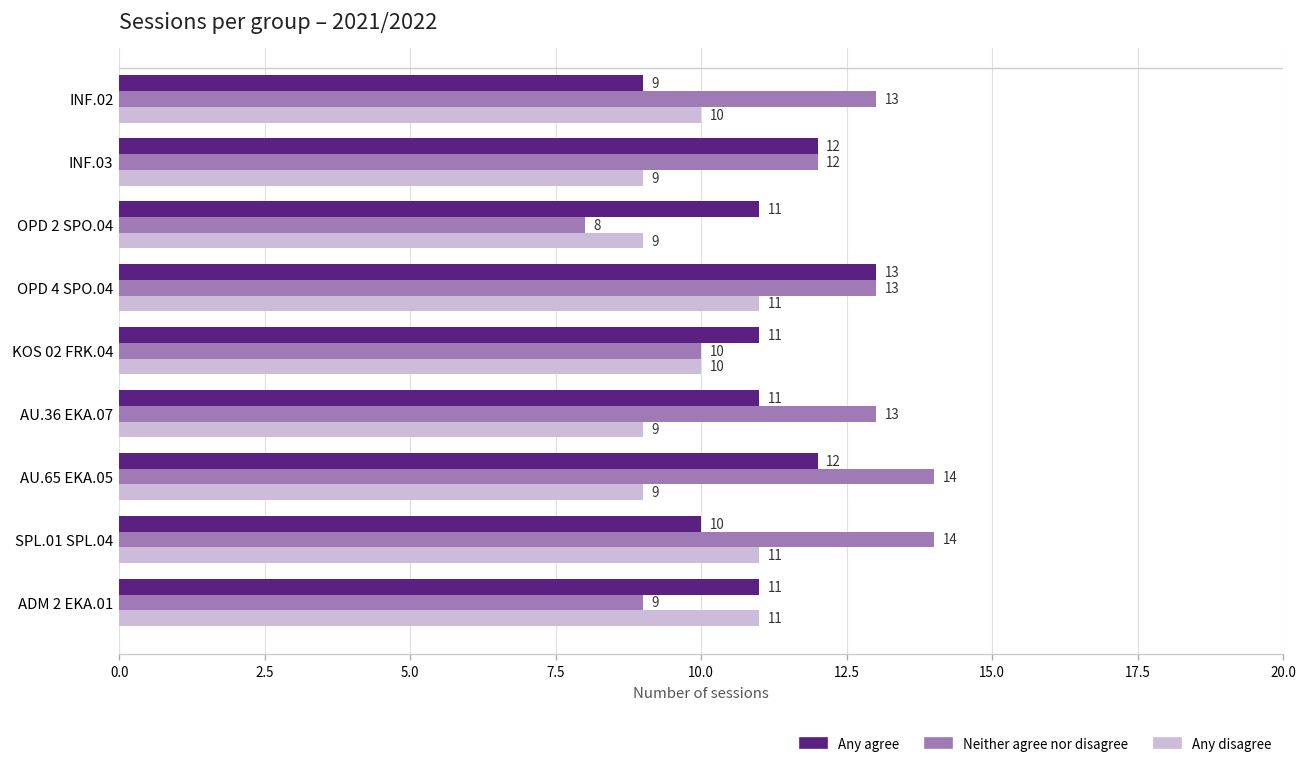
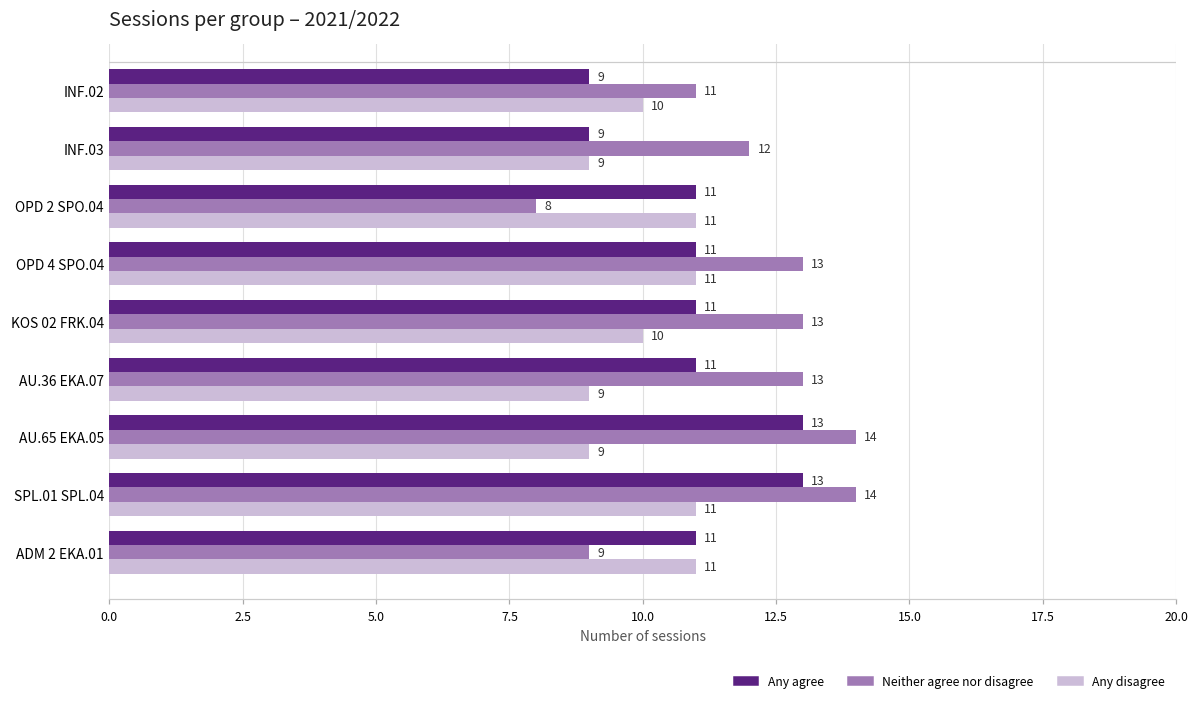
  {
    "Any agree": {
      "INF.02": 9,
-     "INF.03": 12,
+     "INF.03": 9,
      "OPD 2 SPO.04": 11,
-     "OPD 4 SPO.04": 13,
+     "OPD 4 SPO.04": 11,
      "KOS 02 FRK.04": 11,
      "AU.36 EKA.07": 11,
-     "AU.65 EKA.05": 12,
-     "SPL.01 SPL.04": 10,
+     "AU.65 EKA.05": 13,
+     "SPL.01 SPL.04": 13,
      "ADM 2 EKA.01": 11
    },
    "Neither agree nor disagree": {
-     "INF.02": 13,
+     "INF.02": 11,
      "INF.03": 12,
      "OPD 2 SPO.04": 8,
      "OPD 4 SPO.04": 13,
-     "KOS 02 FRK.04": 10,
+     "KOS 02 FRK.04": 13,
      "AU.36 EKA.07": 13,
      "AU.65 EKA.05": 14,
      "SPL.01 SPL.04": 14,
      "ADM 2 EKA.01": 9
    },
    "Any disagree": {
      "INF.02": 10,
      "INF.03": 9,
-     "OPD 2 SPO.04": 9,
+     "OPD 2 SPO.04": 11,
      "OPD 4 SPO.04": 11,
      "KOS 02 FRK.04": 10,
      "AU.36 EKA.07": 9,
      "AU.65 EKA.05": 9,
      "SPL.01 SPL.04": 11,
      "ADM 2 EKA.01": 11
    }
  }
